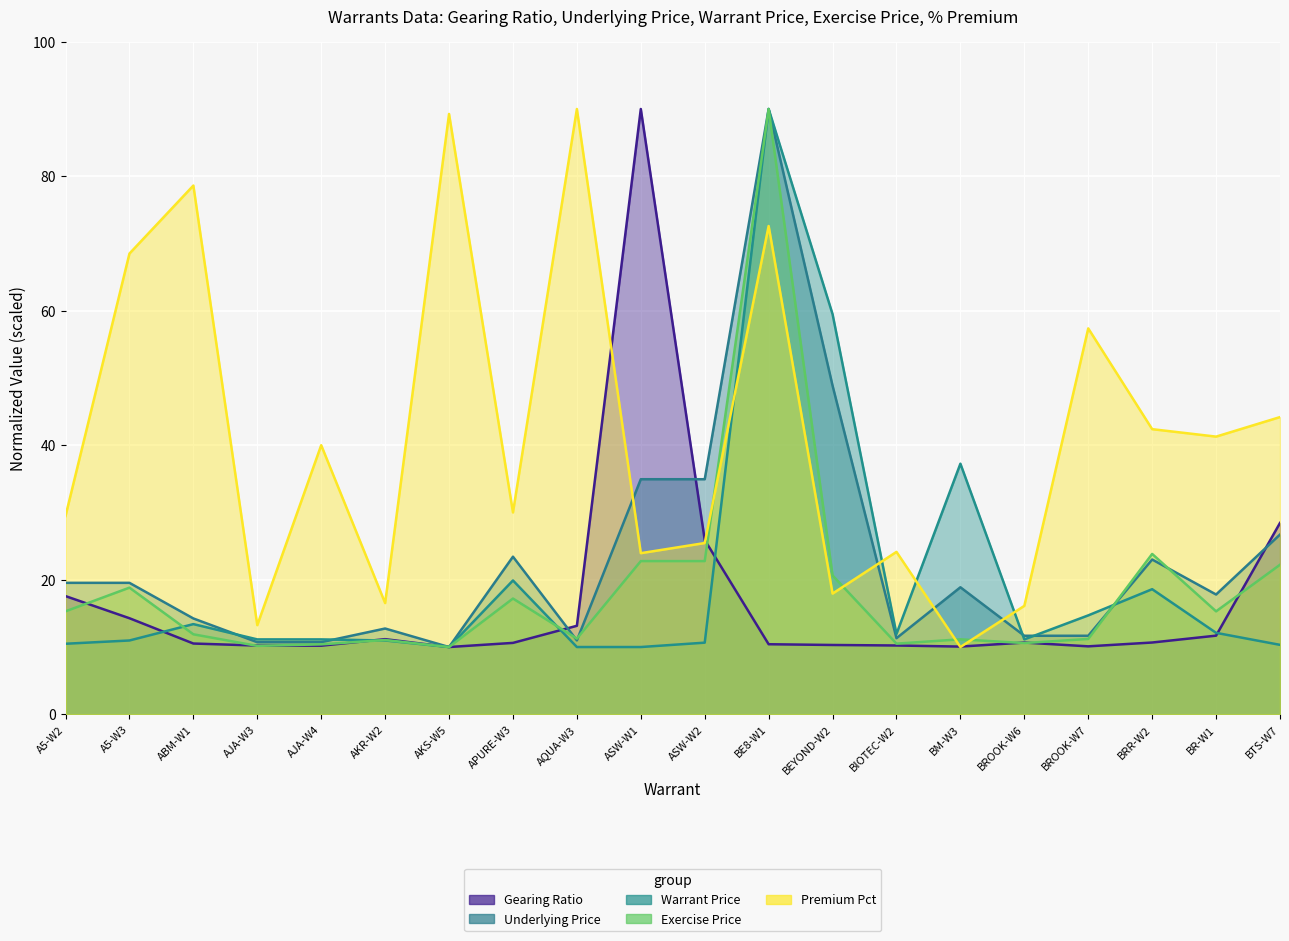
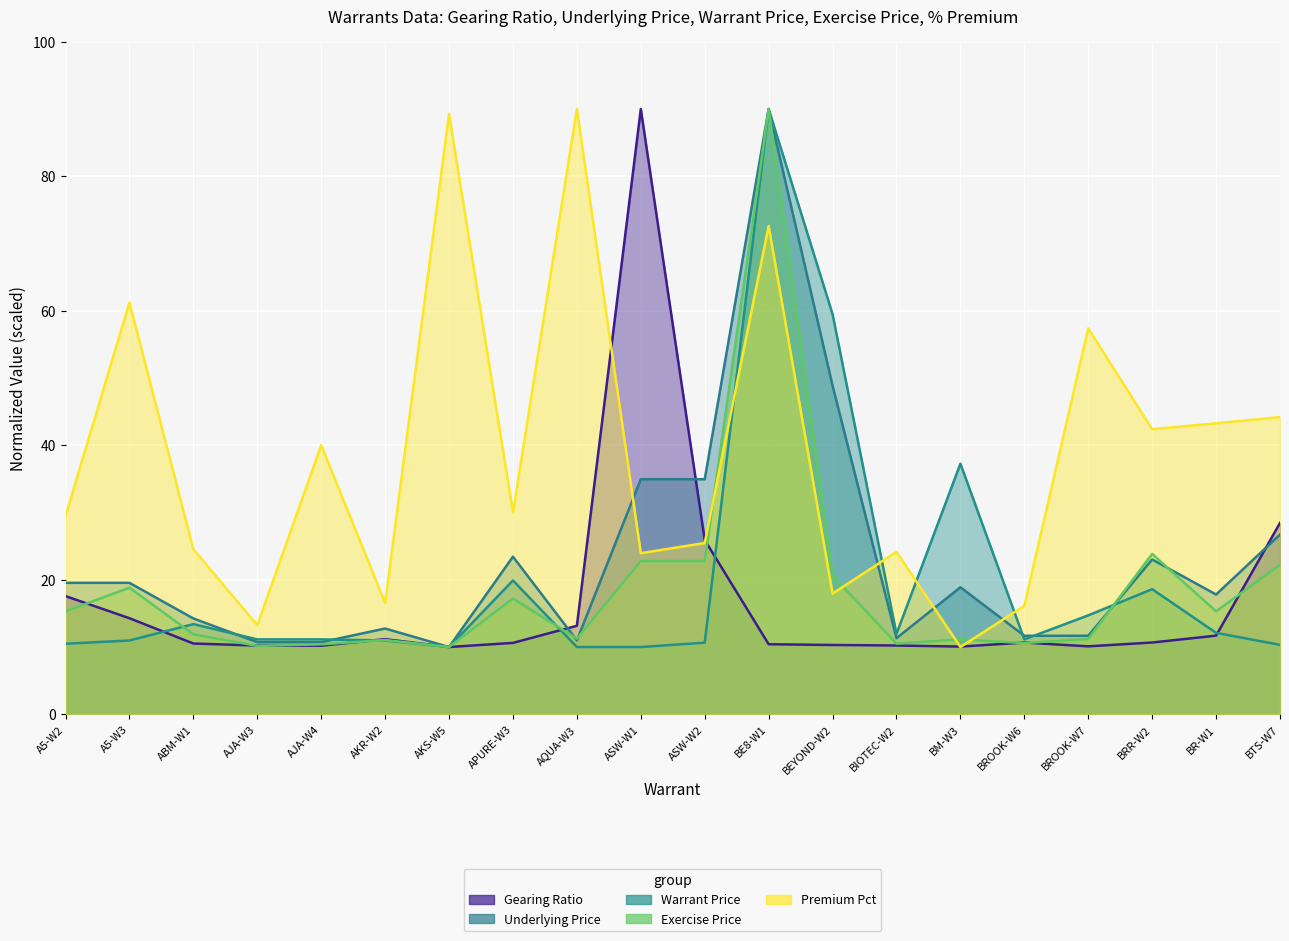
  {
    "Premium Pct": {
      "A5-W2": 29,
-     "A5-W3": 69,
-     "ABM-W1": 79,
+     "A5-W3": 61,
+     "ABM-W1": 25,
      "AJA-W3": 13,
      "AJA-W4": 40,
      "AKR-W2": 17,
      "AKS-W5": 89,
      "APURE-W3": 30,
      "AQUA-W3": 90,
      "ASW-W1": 24,
      "ASW-W2": 25,
      "BE8-W1": 73,
      "BEYOND-W2": 18,
      "BIOTEC-W2": 24,
      "BROOK-W6": 16,
      "BROOK-W7": 57,
      "BRR-W2": 42,
-     "BR-W1": 41,
+     "BR-W1": 43,
      "BTS-W7": 44
    }
  }
